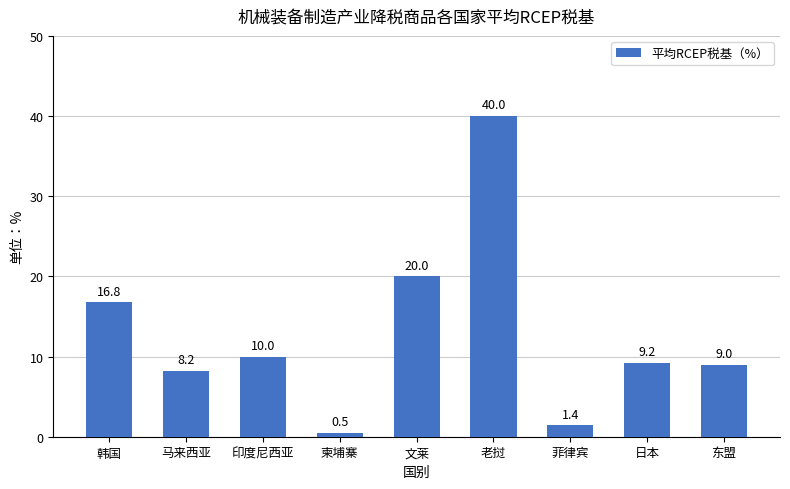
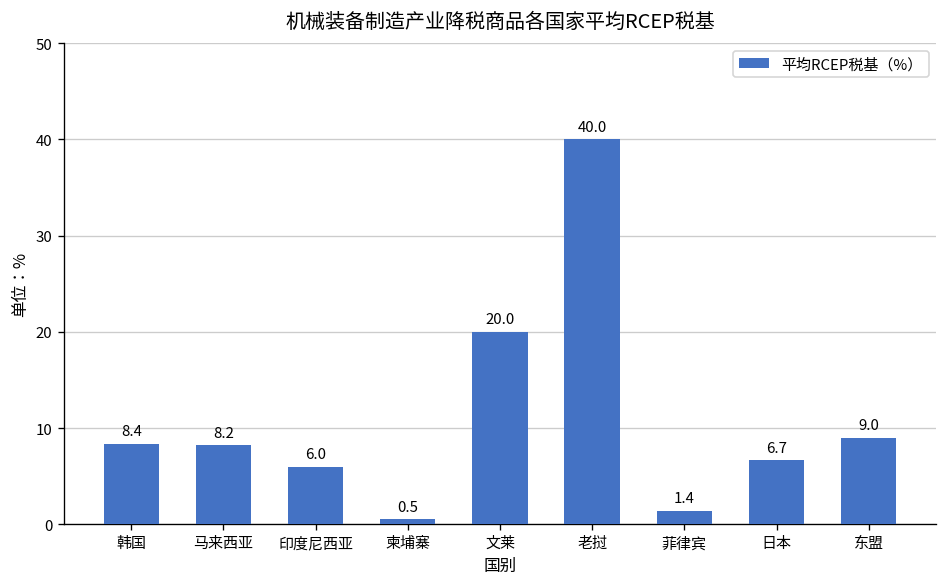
  {
-   "韩国": 16.8,
+   "韩国": 8.4,
    "马来西亚": 8.2,
-   "印度尼西亚": 10.0,
+   "印度尼西亚": 6.0,
    "柬埔寨": 0.5,
    "文莱": 20.0,
    "老挝": 40.0,
    "菲律宾": 1.4,
-   "日本": 9.2,
+   "日本": 6.7,
    "东盟": 9.0
  }
